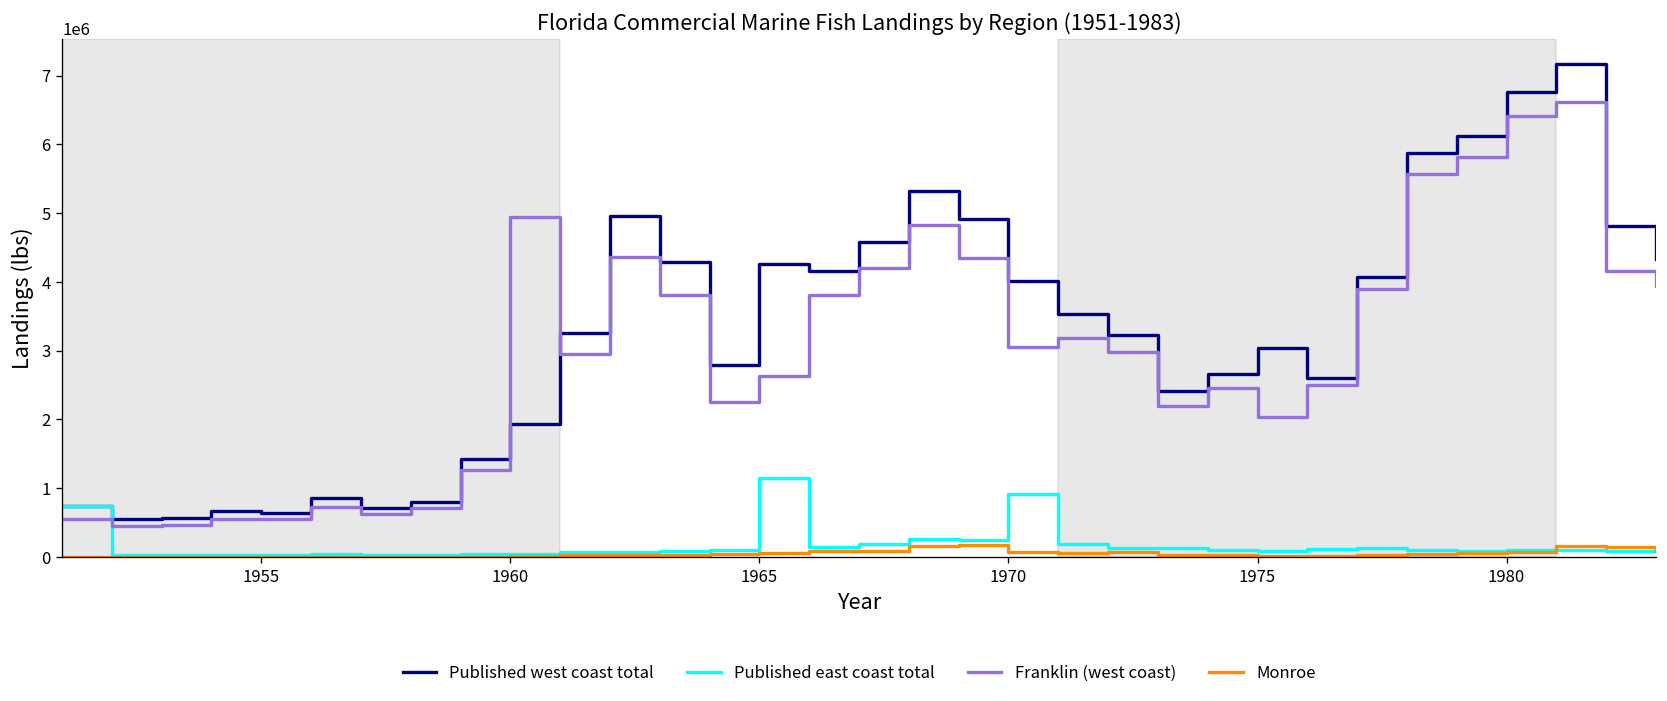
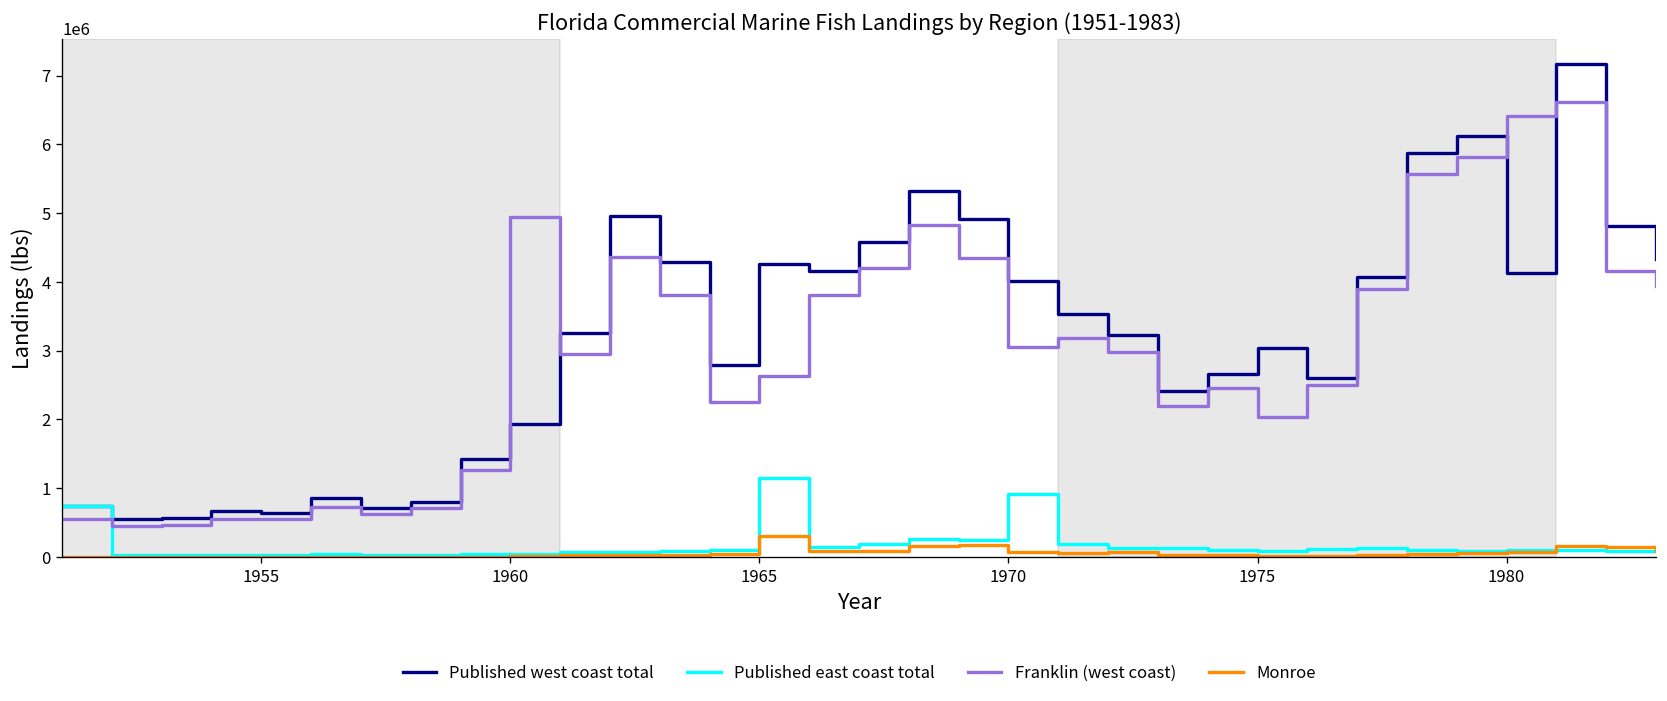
  {
    "Published west coast total": {
      "1955": 600000,
      "1960": 1900000,
      "1965": 4300000,
      "1970": 4000000,
      "1975": 3000000,
-     "1980": 6800000
+     "1980": 4100000
    },
    "Published east coast total": {
      "1965": 1100000,
      "1970": 900000,
      "1975": 100000
    },
    "Franklin (west coast)": {
      "1955": 500000,
      "1960": 4900000,
      "1965": 2600000,
      "1970": 3000000,
      "1975": 2000000,
      "1980": 6400000
    },
    "Monroe": {
-     "1965": 100000,
+     "1965": 300000,
      "1970": 100000,
      "1975": 0
    }
  }
